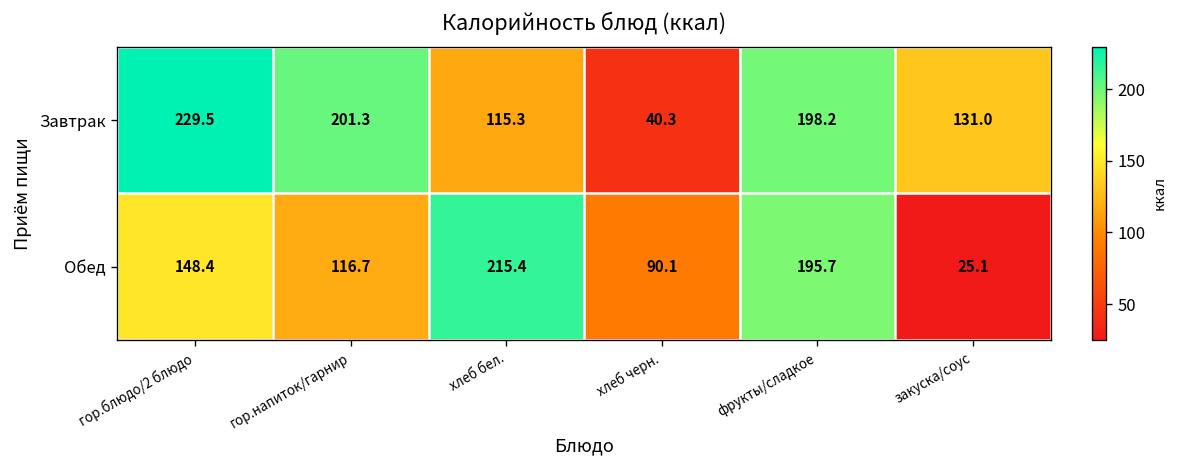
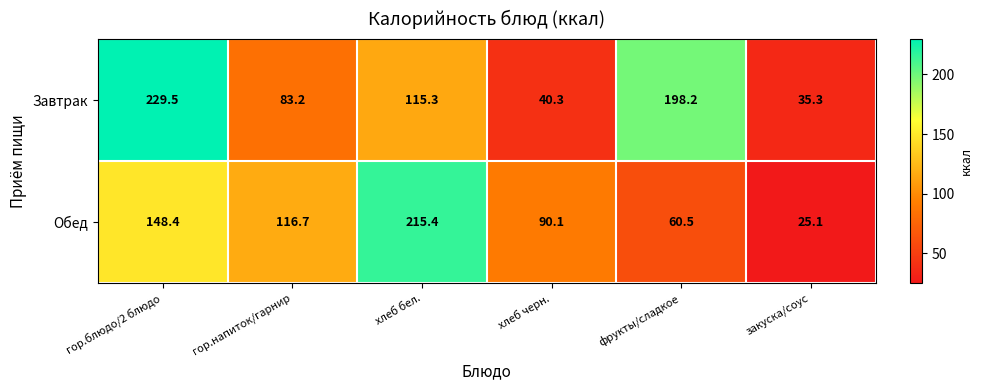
  {
    "Завтрак": {
      "гор.блюдо/2 блюдо": 229.5,
-     "гор.напиток/гарнир": 201.3,
+     "гор.напиток/гарнир": 83.2,
      "хлеб бел.": 115.3,
      "хлеб черн.": 40.3,
      "фрукты/сладкое": 198.2,
-     "закуска/соус": 131.0
+     "закуска/соус": 35.3
    },
    "Обед": {
      "гор.блюдо/2 блюдо": 148.4,
      "гор.напиток/гарнир": 116.7,
      "хлеб бел.": 215.4,
      "хлеб черн.": 90.1,
-     "фрукты/сладкое": 195.7,
+     "фрукты/сладкое": 60.5,
      "закуска/соус": 25.1
    }
  }
